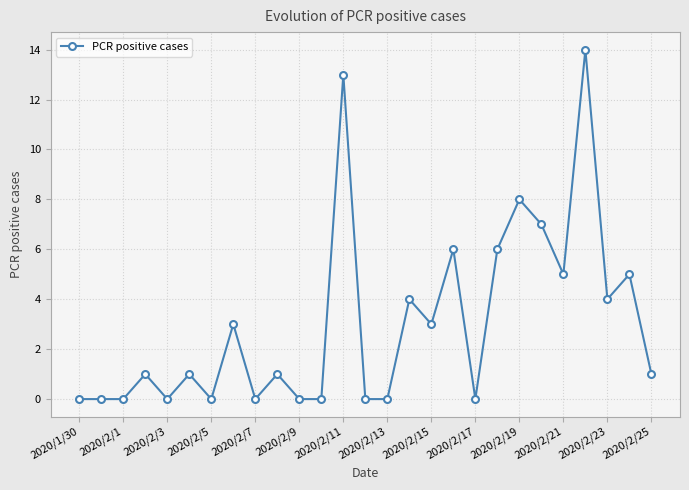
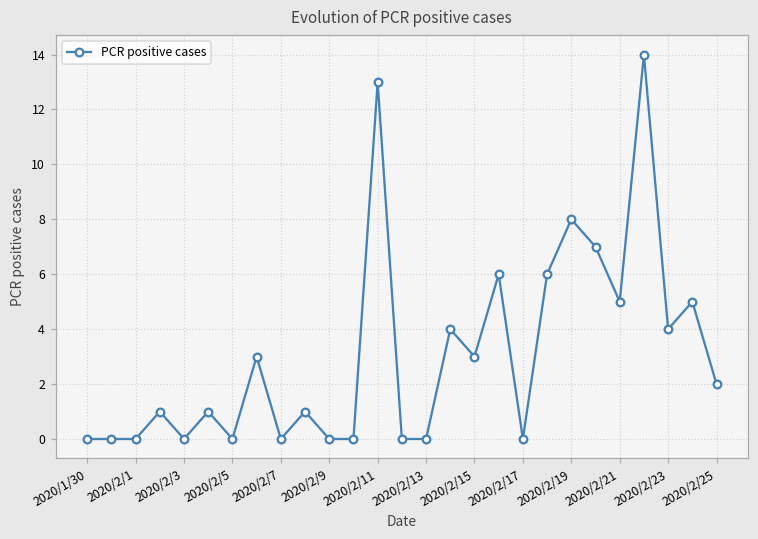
  {
    "2020/1/30": 0,
    "2020/2/1": 0,
    "2020/2/3": 0,
    "2020/2/5": 0,
    "2020/2/7": 0,
    "2020/2/9": 0,
    "2020/2/11": 13,
    "2020/2/13": 0,
    "2020/2/15": 3,
    "2020/2/17": 0,
    "2020/2/19": 8,
    "2020/2/21": 5,
    "2020/2/23": 4,
-   "2020/2/25": 1
+   "2020/2/25": 2
  }
